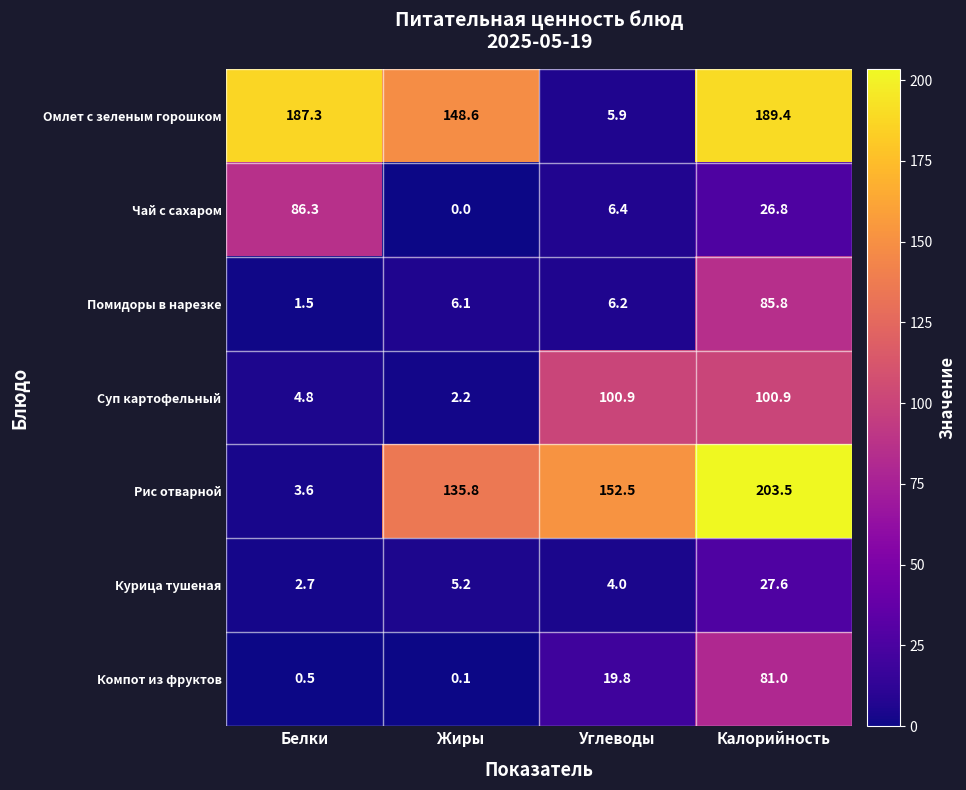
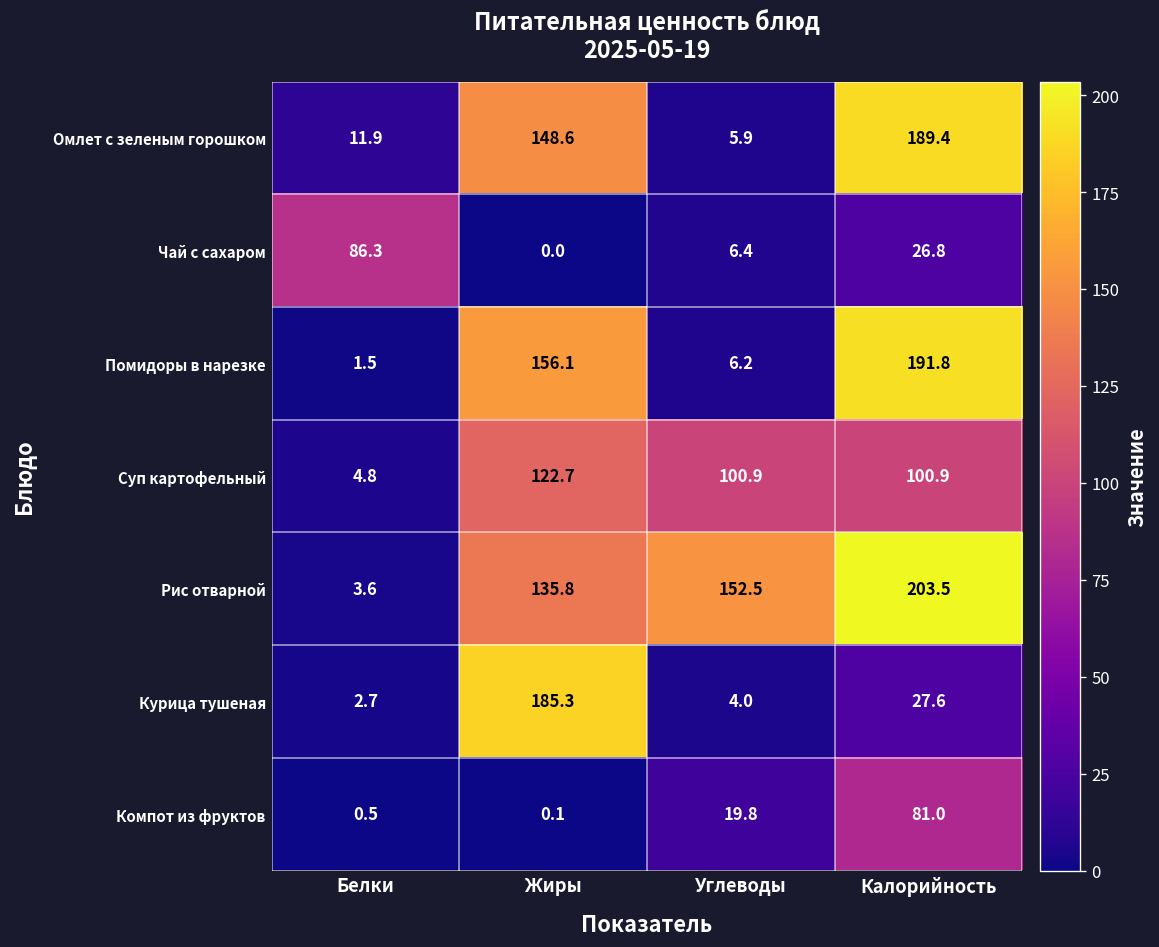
  {
    "Омлет с зеленым горошком": {
-     "Белки": 187.3,
+     "Белки": 11.9,
      "Жиры": 148.6,
      "Углеводы": 5.9,
      "Калорийность": 189.4
    },
    "Чай с сахаром": {
      "Белки": 86.3,
      "Жиры": 0.0,
      "Углеводы": 6.4,
      "Калорийность": 26.8
    },
    "Помидоры в нарезке": {
      "Белки": 1.5,
-     "Жиры": 6.1,
+     "Жиры": 156.1,
      "Углеводы": 6.2,
-     "Калорийность": 85.8
+     "Калорийность": 191.8
    },
    "Суп картофельный": {
      "Белки": 4.8,
-     "Жиры": 2.2,
+     "Жиры": 122.7,
      "Углеводы": 100.9,
      "Калорийность": 100.9
    },
    "Рис отварной": {
      "Белки": 3.6,
      "Жиры": 135.8,
      "Углеводы": 152.5,
      "Калорийность": 203.5
    },
    "Курица тушеная": {
      "Белки": 2.7,
-     "Жиры": 5.2,
+     "Жиры": 185.3,
      "Углеводы": 4.0,
      "Калорийность": 27.6
    },
    "Компот из фруктов": {
      "Белки": 0.5,
      "Жиры": 0.1,
      "Углеводы": 19.8,
      "Калорийность": 81.0
    }
  }
